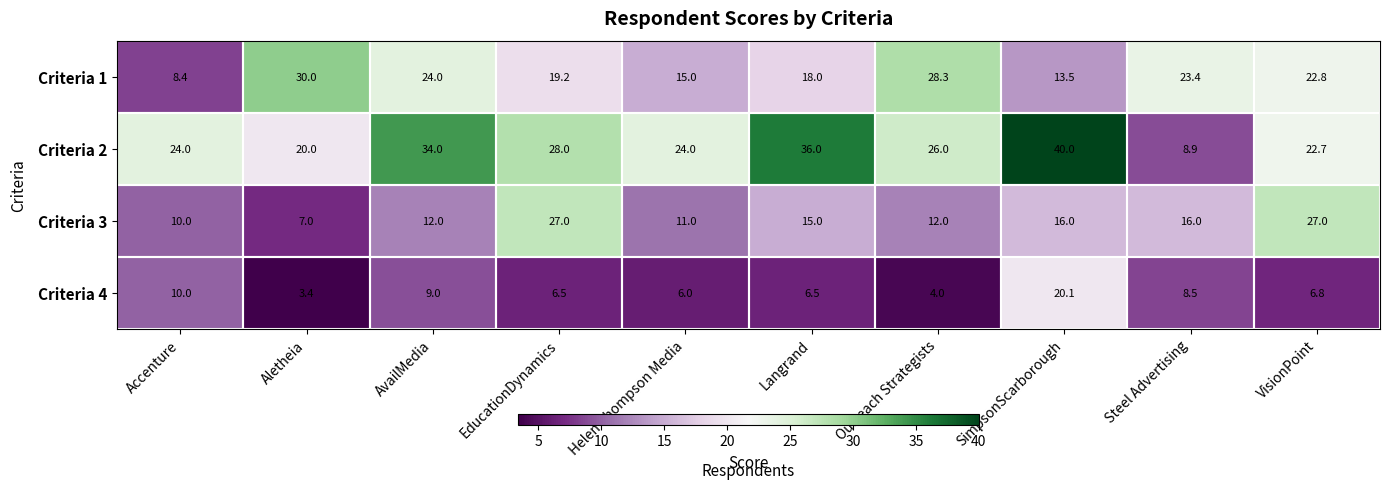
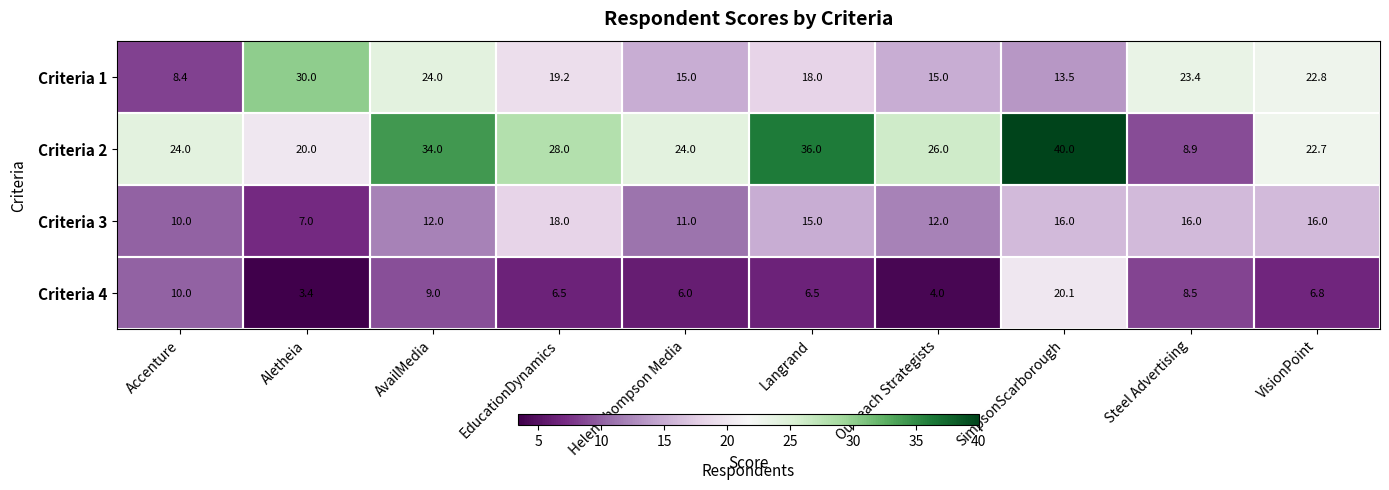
  {
    "Criteria 1": {
      "Accenture": 8.4,
      "Aletheia": 30.0,
      "AvailMedia": 24.0,
      "EducationDynamics": 19.2,
      "Helen Thompson Media": 15.0,
      "Langrand": 18.0,
-     "Outreach Strategists": 28.3,
+     "Outreach Strategists": 15.0,
      "SimpsonScarborough": 13.5,
      "Steel Advertising": 23.4,
      "VisionPoint": 22.8
    },
    "Criteria 2": {
      "Accenture": 24.0,
      "Aletheia": 20.0,
      "AvailMedia": 34.0,
      "EducationDynamics": 28.0,
      "Helen Thompson Media": 24.0,
      "Langrand": 36.0,
      "Outreach Strategists": 26.0,
      "SimpsonScarborough": 40.0,
      "Steel Advertising": 8.9,
      "VisionPoint": 22.7
    },
    "Criteria 3": {
      "Accenture": 10.0,
      "Aletheia": 7.0,
      "AvailMedia": 12.0,
-     "EducationDynamics": 27.0,
+     "EducationDynamics": 18.0,
      "Helen Thompson Media": 11.0,
      "Langrand": 15.0,
      "Outreach Strategists": 12.0,
      "SimpsonScarborough": 16.0,
      "Steel Advertising": 16.0,
-     "VisionPoint": 27.0
+     "VisionPoint": 16.0
    },
    "Criteria 4": {
      "Accenture": 10.0,
      "Aletheia": 3.4,
      "AvailMedia": 9.0,
      "EducationDynamics": 6.5,
      "Helen Thompson Media": 6.0,
      "Langrand": 6.5,
      "Outreach Strategists": 4.0,
      "SimpsonScarborough": 20.1,
      "Steel Advertising": 8.5,
      "VisionPoint": 6.8
    }
  }
